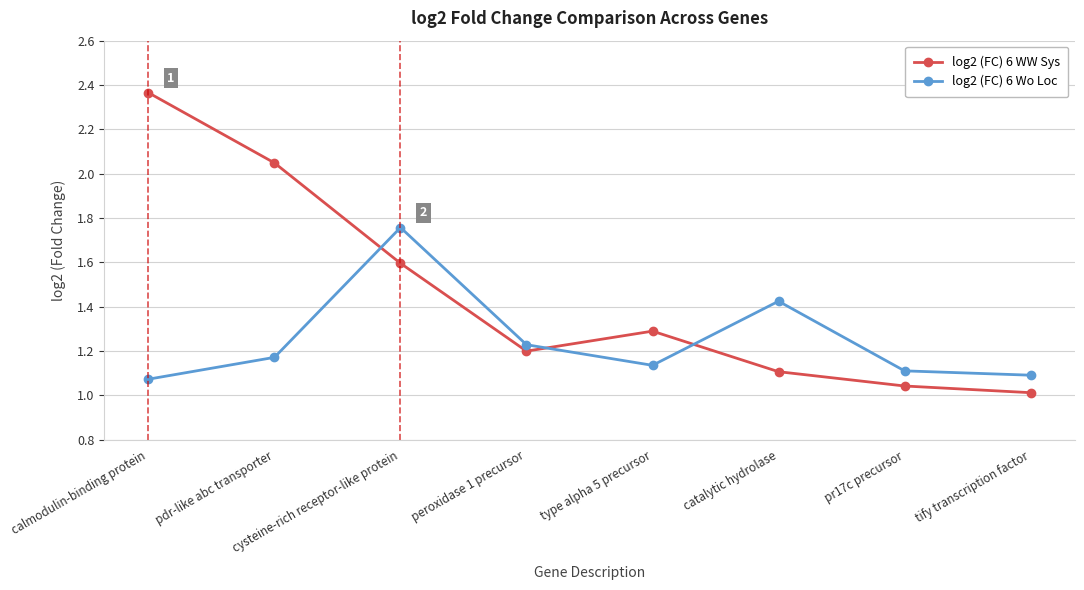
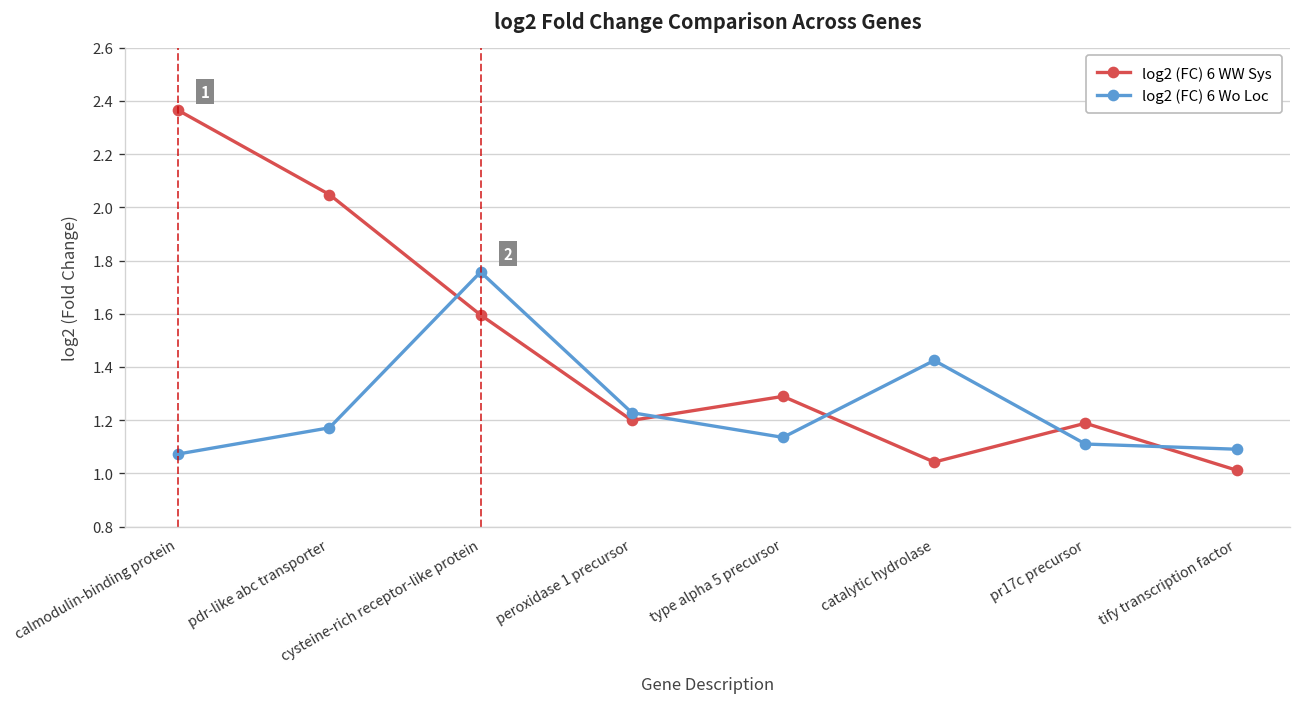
  {
    "log2 (FC) 6 WW Sys": {
      "pdr-like abc transporter": 2.05,
      "cysteine-rich receptor-like protein": 1.60,
      "peroxidase 1 precursor": 1.20,
      "type alpha 5 precursor": 1.29,
-     "catalytic hydrolase": 1.11,
-     "pr17c precursor": 1.04,
+     "catalytic hydrolase": 1.04,
+     "pr17c precursor": 1.19,
      "tify transcription factor": 1.01
    },
    "log2 (FC) 6 Wo Loc": {
      "calmodulin-binding protein": 1.07,
      "pdr-like abc transporter": 1.17,
      "peroxidase 1 precursor": 1.23,
      "type alpha 5 precursor": 1.14,
      "catalytic hydrolase": 1.42,
      "pr17c precursor": 1.11,
      "tify transcription factor": 1.09
    }
  }
